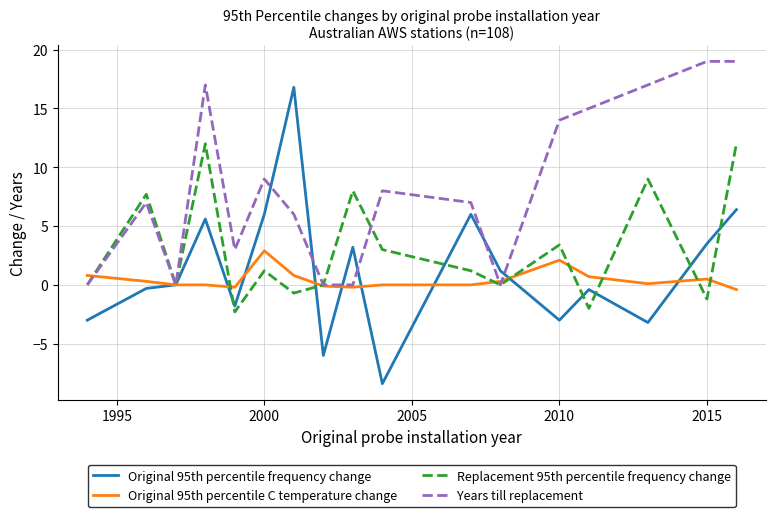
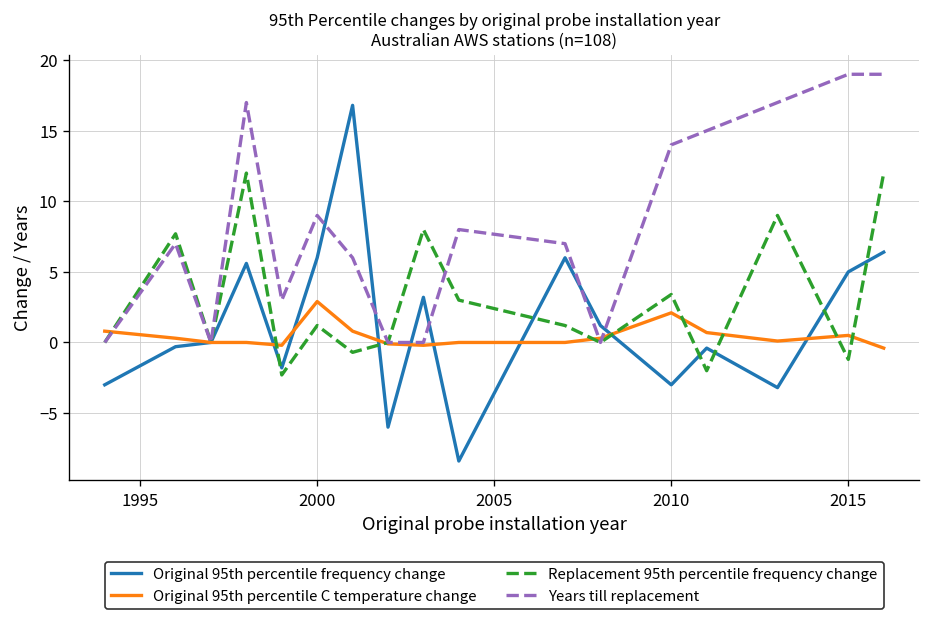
  {
    "Original 95th percentile frequency change": {
      "2000": 6.0,
      "2010": -3.0,
-     "2015": 3.5
+     "2015": 5.0
    },
    "Original 95th percentile C temperature change": {
      "2000": 2.9,
      "2010": 2.1,
      "2015": 0.5
    },
    "Replacement 95th percentile frequency change": {
      "2000": 1.2,
      "2010": 3.4,
      "2015": -1.2
    },
    "Years till replacement": {
      "2000": 9.0,
      "2010": 14.0,
      "2015": 19.0
    }
  }
